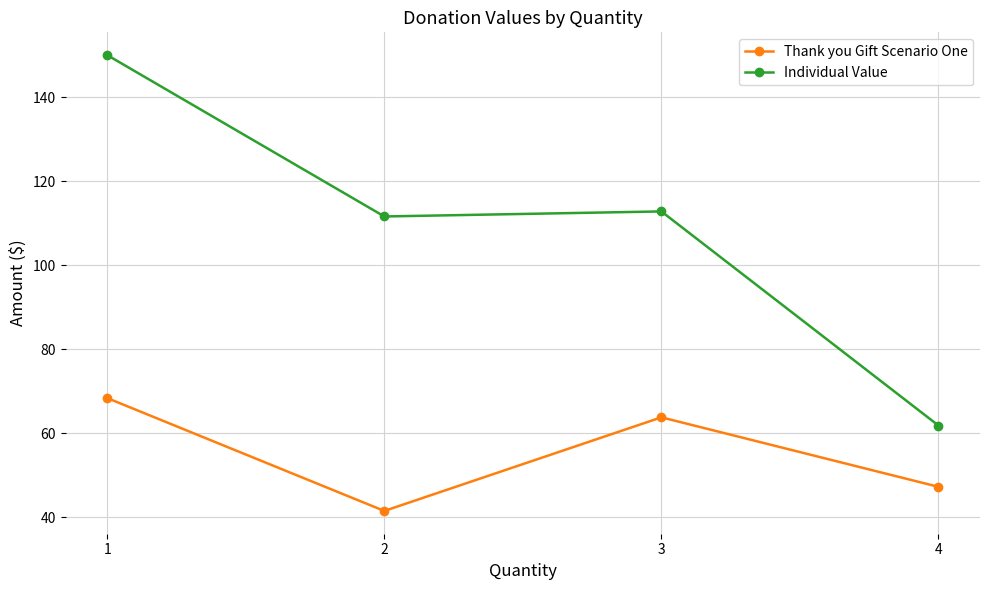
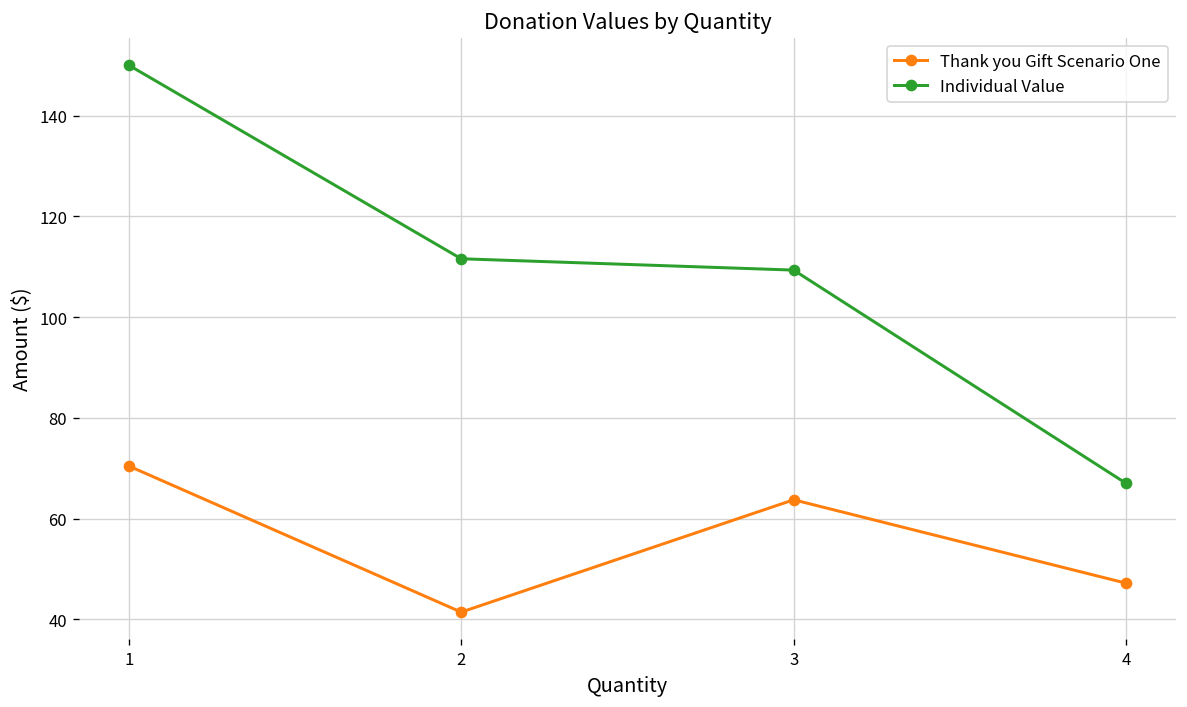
  {
    "Thank you Gift Scenario One": {
-     "1": 68,
+     "1": 70,
      "2": 41,
      "3": 64,
      "4": 47
    },
    "Individual Value": {
      "1": 150,
      "2": 112,
-     "3": 113,
-     "4": 62
+     "3": 109,
+     "4": 67
    }
  }
